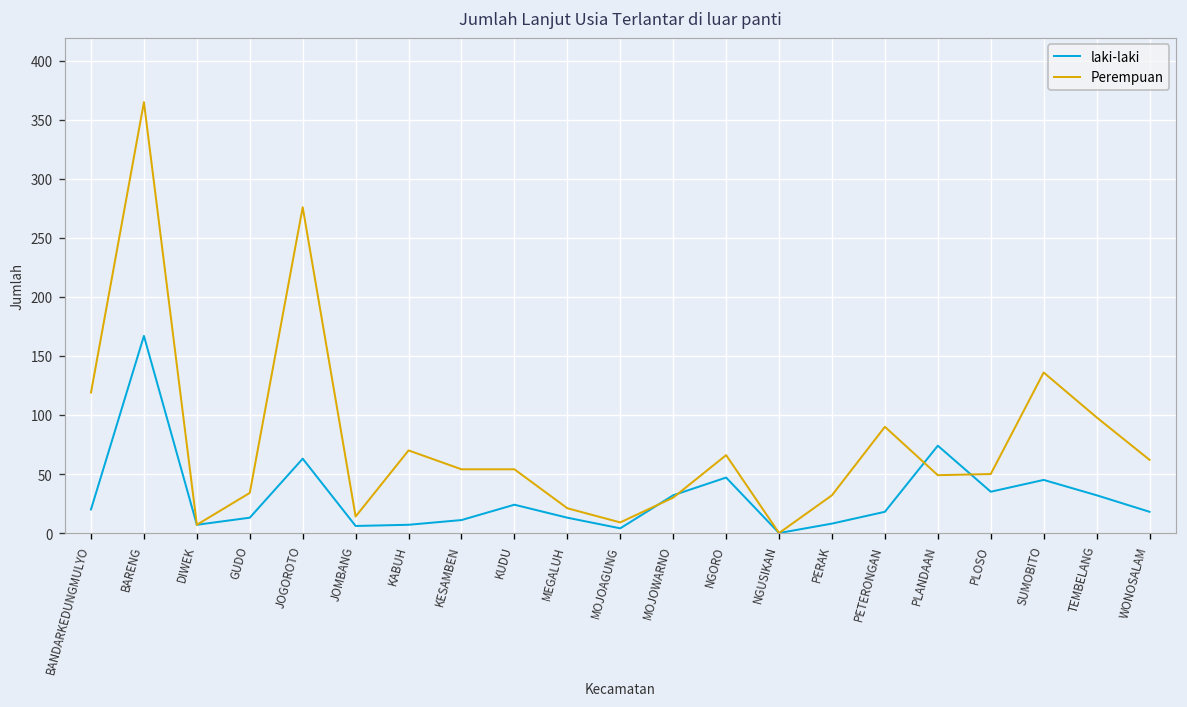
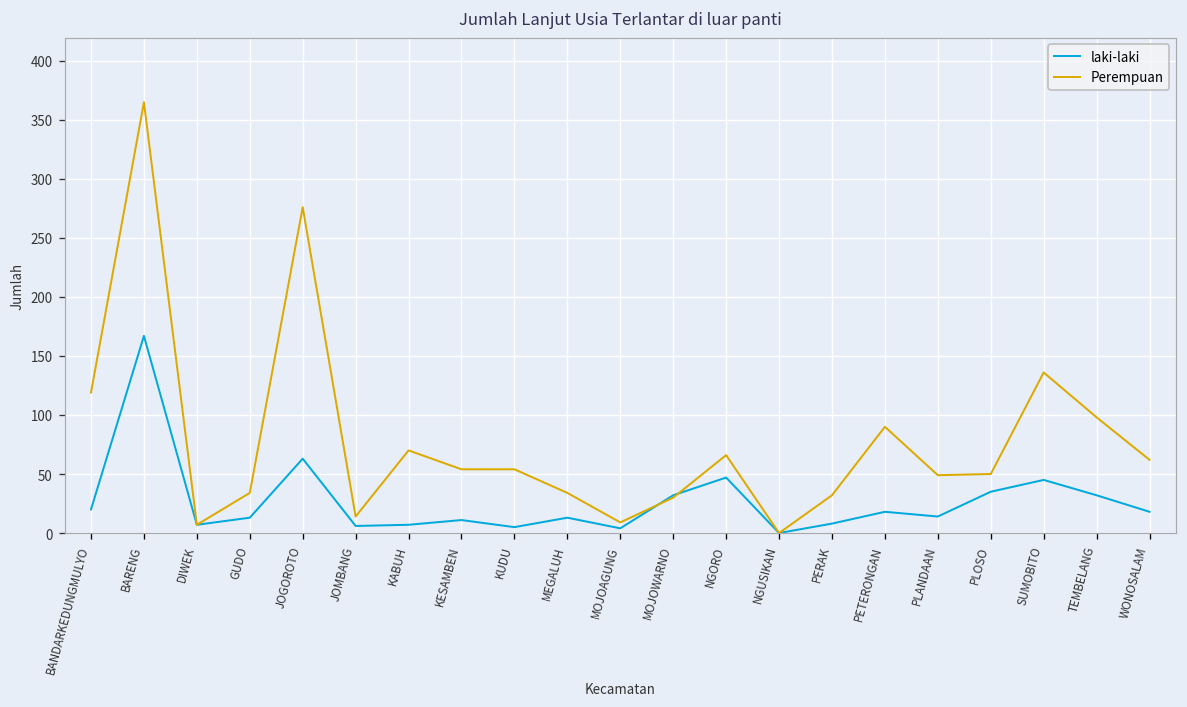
  {
    "laki-laki": {
      "BANDARKEDUNGMULYO": 20,
      "BARENG": 170,
      "GUDO": 10,
      "JOGOROTO": 60,
      "JOMBANG": 10,
      "KABUH": 10,
      "KESAMBEN": 10,
-     "KUDU": 20,
+     "KUDU": 10,
      "MEGALUH": 10,
      "MOJOAGUNG": 0,
      "NGORO": 50,
      "PERAK": 10,
      "PETERONGAN": 20,
-     "PLANDAAN": 70,
+     "PLANDAAN": 10,
      "PLOSO": 40,
      "SUMOBITO": 50,
      "TEMBELANG": 30,
      "WONOSALAM": 20
    },
    "Perempuan": {
      "BANDARKEDUNGMULYO": 120,
      "BARENG": 370,
      "GUDO": 30,
      "JOGOROTO": 280,
      "JOMBANG": 10,
      "KABUH": 70,
      "KESAMBEN": 50,
      "KUDU": 50,
-     "MEGALUH": 20,
+     "MEGALUH": 30,
      "MOJOAGUNG": 10,
      "NGORO": 70,
      "PERAK": 30,
      "PETERONGAN": 90,
      "PLANDAAN": 50,
      "PLOSO": 50,
      "SUMOBITO": 140,
      "TEMBELANG": 100,
      "WONOSALAM": 60
    }
  }
